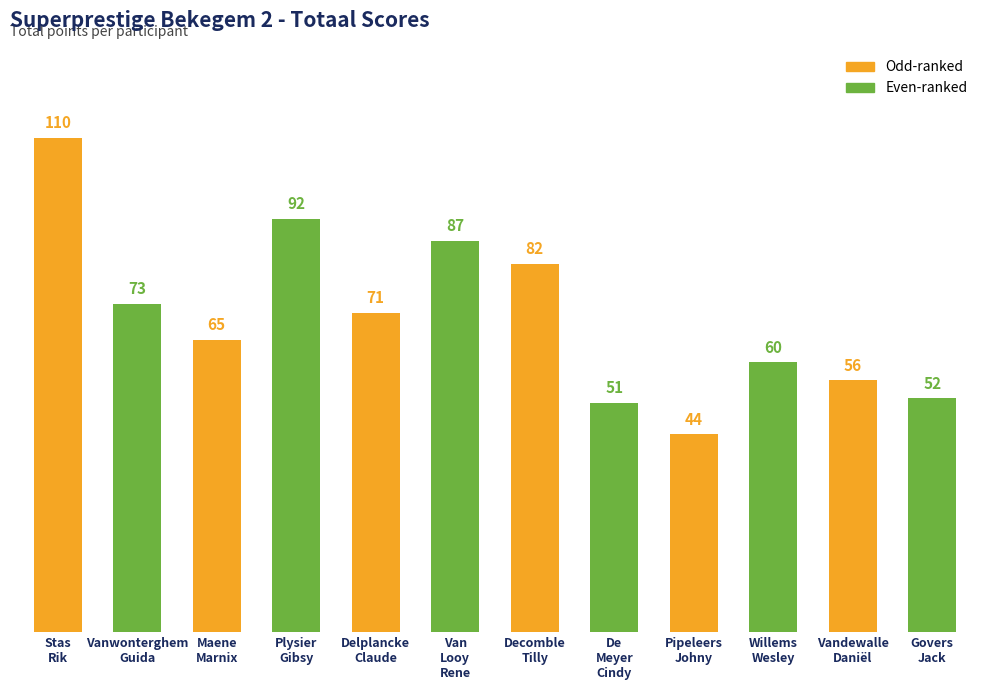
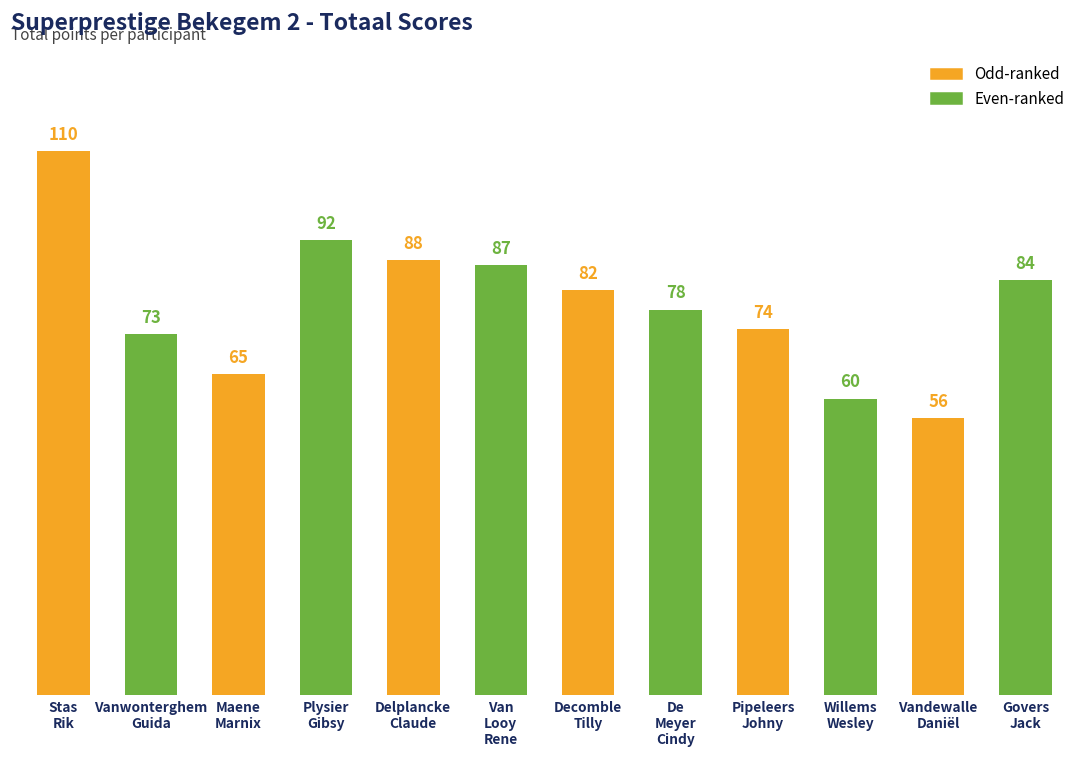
  {
    "Stas Rik": 110,
    "Vanwonterghem Guida": 73,
    "Maene Marnix": 65,
    "Plysier Gibsy": 92,
-   "Delplancke Claude": 71,
+   "Delplancke Claude": 88,
    "Van Looy Rene": 87,
    "Decomble Tilly": 82,
-   "De Meyer Cindy": 51,
-   "Pipeleers Johny": 44,
+   "De Meyer Cindy": 78,
+   "Pipeleers Johny": 74,
    "Willems Wesley": 60,
    "Vandewalle Daniël": 56,
-   "Govers Jack": 52
+   "Govers Jack": 84
  }
